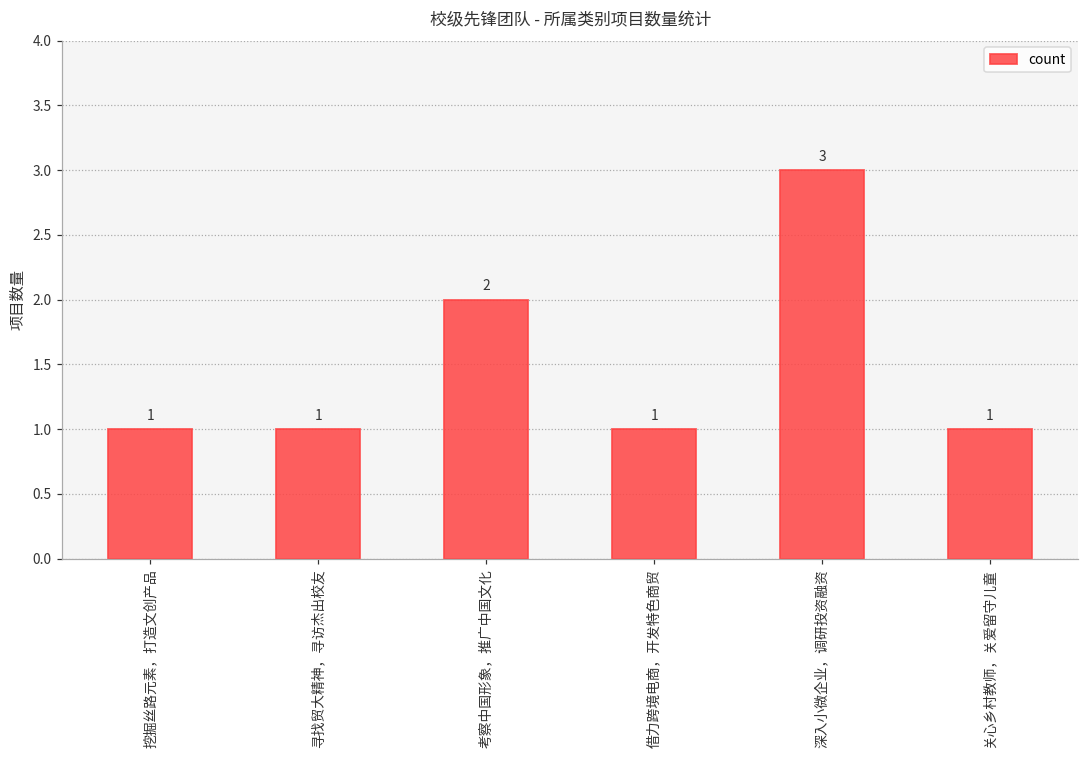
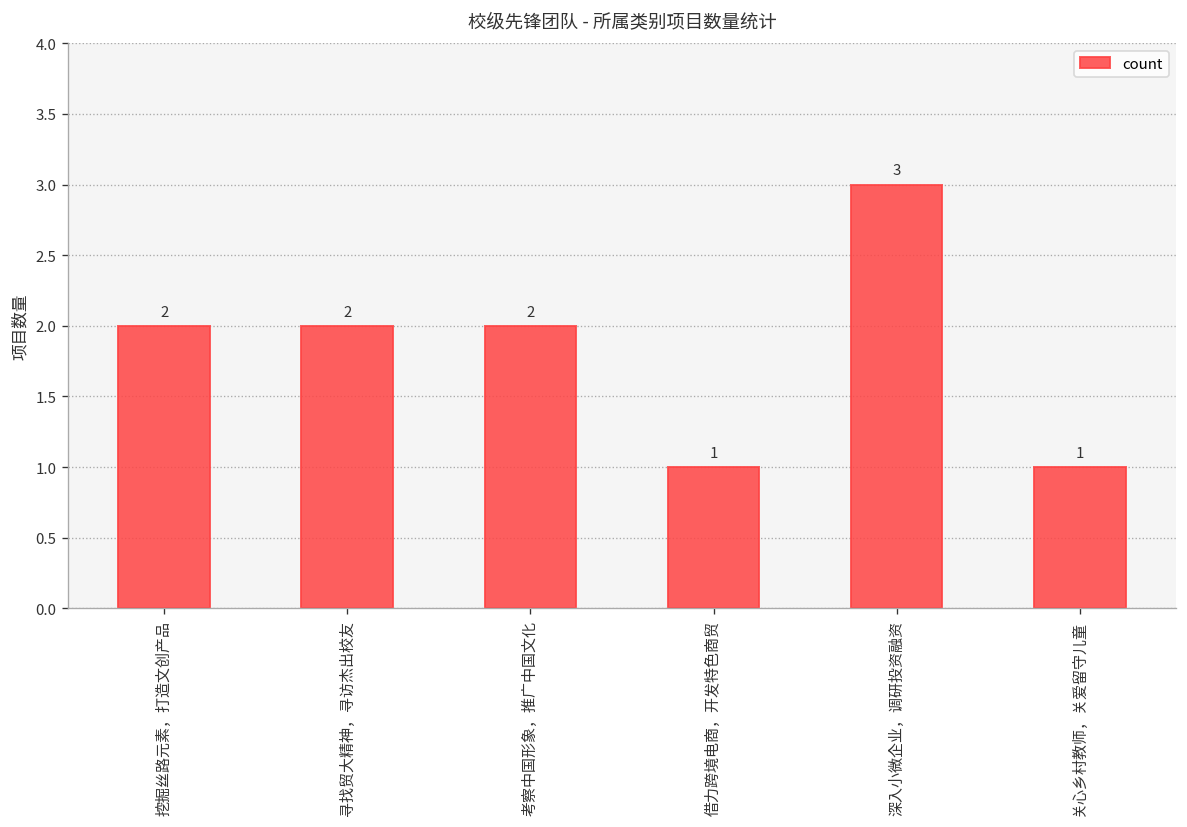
  {
-   "挖掘丝路元素，打造文创产品": 1,
-   "寻找贸大精神，寻访杰出校友": 1,
+   "挖掘丝路元素，打造文创产品": 2,
+   "寻找贸大精神，寻访杰出校友": 2,
    "考察中国形象，推广中国文化": 2,
    "借力跨境电商，开发特色商贸": 1,
    "深入小微企业，调研投资融资": 3,
    "关心乡村教师，关爱留守儿童": 1
  }
